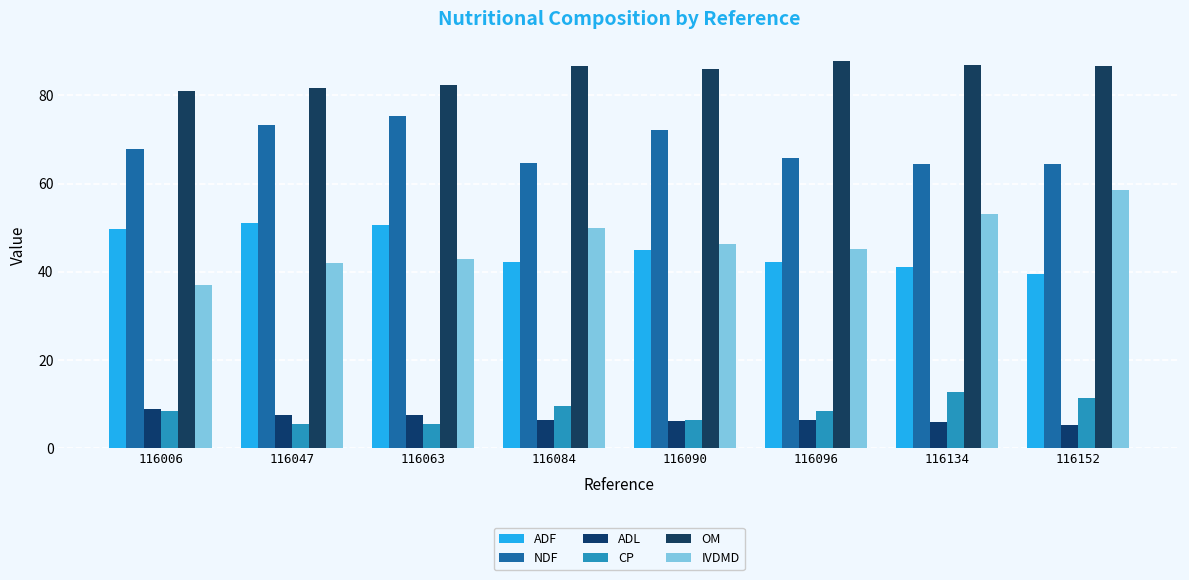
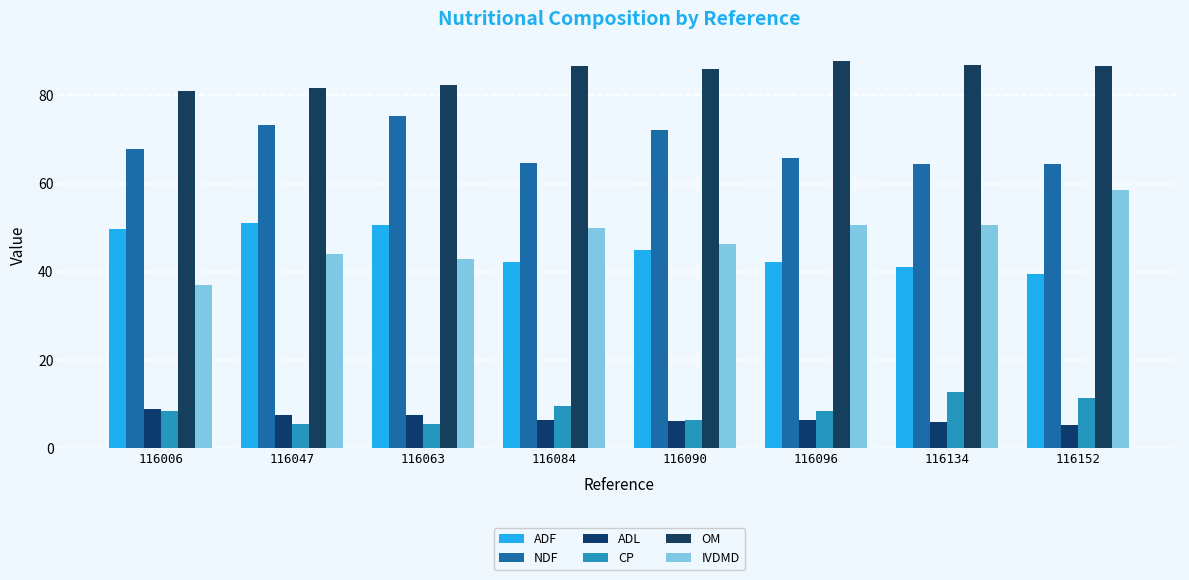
  {
    "IVDMD": {
      "116006": 37,
-     "116047": 42,
+     "116047": 44,
      "116063": 43,
      "116084": 50,
      "116090": 46,
-     "116096": 45,
-     "116134": 53,
+     "116096": 51,
+     "116134": 51,
      "116152": 59
    }
  }
